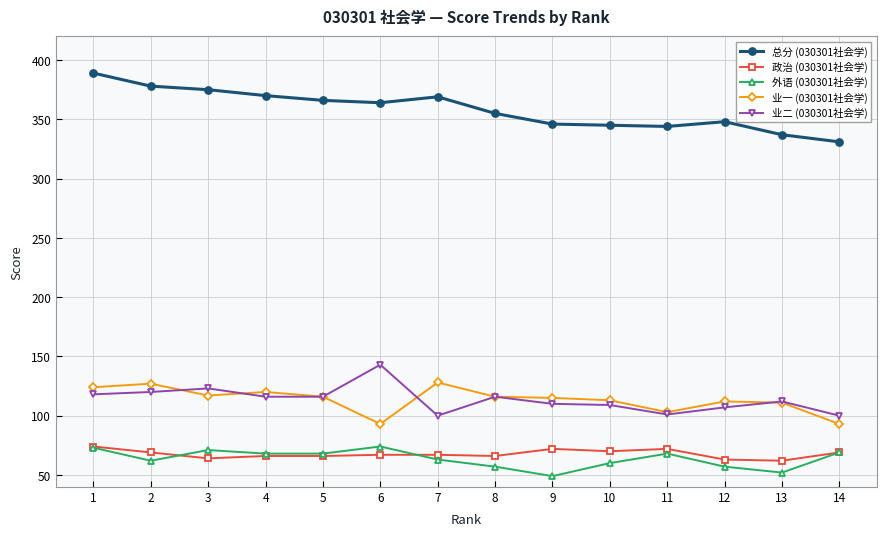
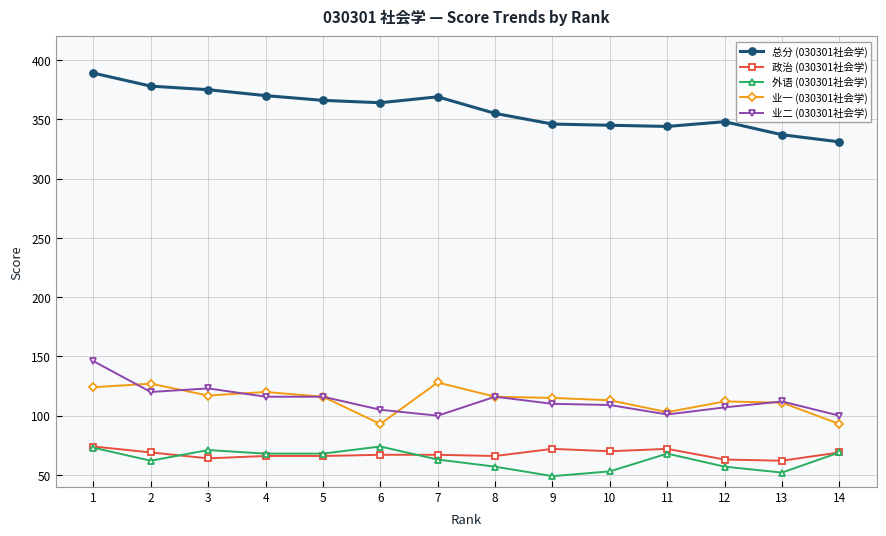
  {
    "总分 (030301社会学)": {
      "1": 389,
      "2": 378,
      "3": 375,
      "4": 370,
      "5": 366,
      "6": 364,
      "7": 369,
      "8": 355,
      "9": 346,
      "10": 345,
      "11": 344,
      "12": 348,
      "13": 337,
      "14": 331
    },
    "政治 (030301社会学)": {
      "2": 69,
      "3": 64,
      "6": 67,
      "7": 67,
      "8": 66,
      "9": 72,
      "10": 70,
      "11": 72,
      "12": 63,
      "13": 62
    },
    "外语 (030301社会学)": {
      "2": 62,
      "3": 71,
      "6": 74,
      "7": 63,
      "8": 57,
      "9": 49,
-     "10": 60,
+     "10": 53,
      "11": 68,
      "12": 57,
      "13": 52
    },
    "业一 (030301社会学)": {
      "1": 124,
      "2": 127,
      "3": 117,
      "4": 120,
      "6": 93,
      "7": 128,
      "9": 115,
      "10": 113,
      "12": 112,
      "14": 93
    },
    "业二 (030301社会学)": {
-     "1": 118,
+     "1": 146,
      "2": 120,
      "3": 123,
      "4": 116,
-     "6": 143,
+     "6": 105,
      "7": 100,
      "9": 110,
      "10": 109,
      "12": 107,
      "14": 100
    }
  }
